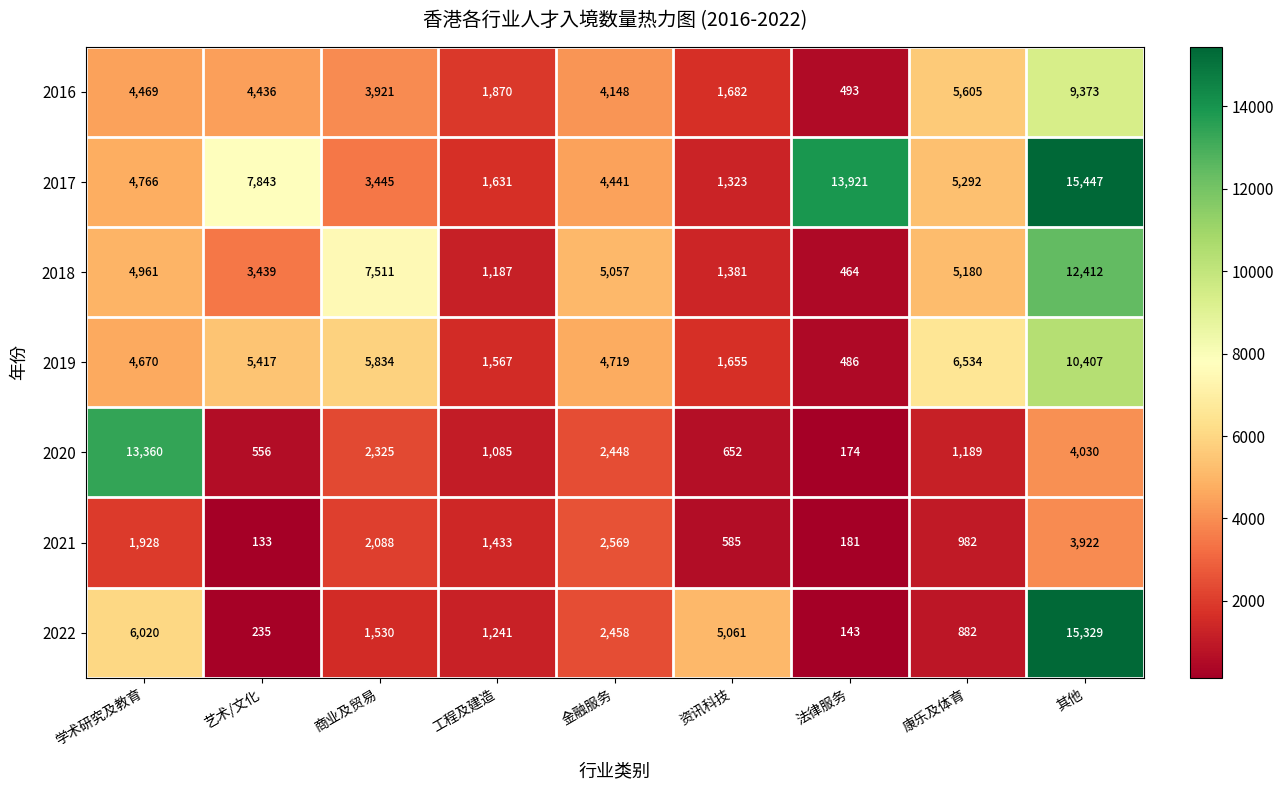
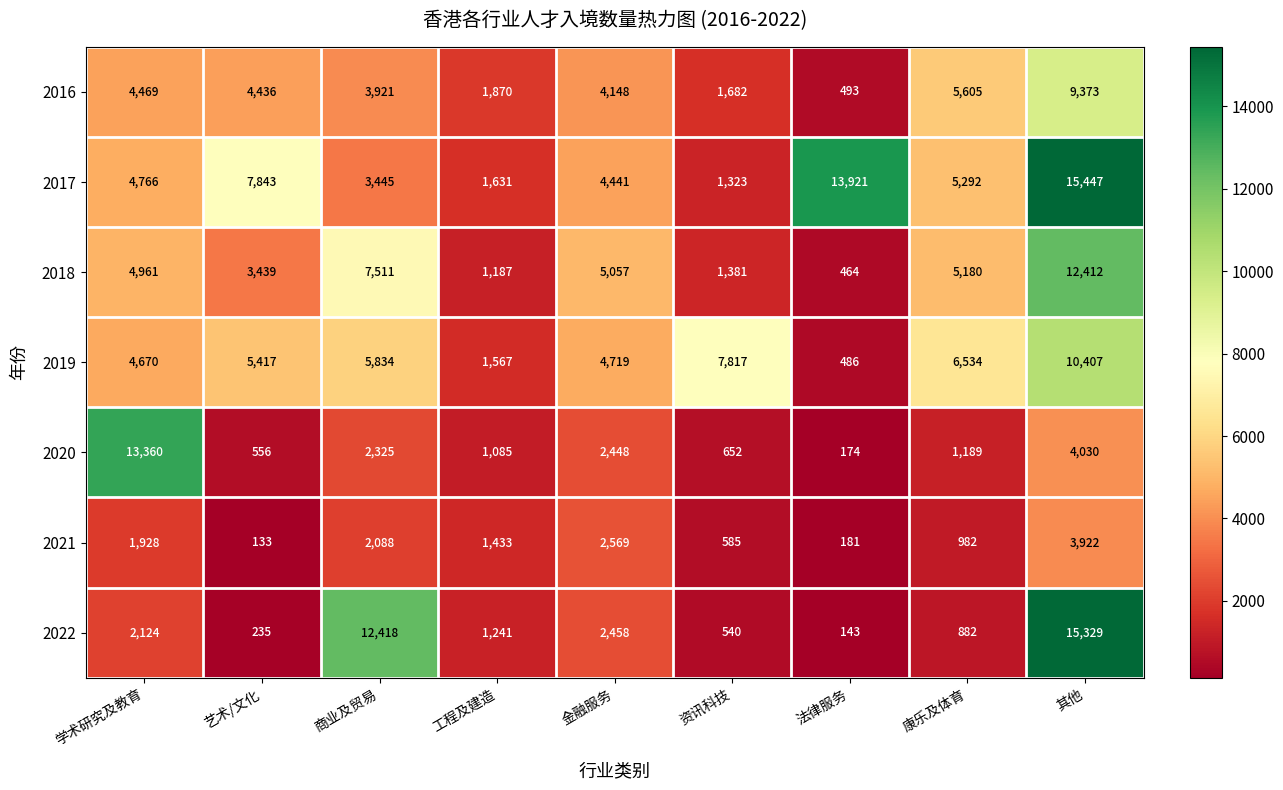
  {
    "2016": {
      "学术研究及教育": "4,469",
      "艺术/文化": "4,436",
      "商业及贸易": "3,921",
      "工程及建造": "1,870",
      "金融服务": "4,148",
      "资讯科技": "1,682",
      "法律服务": "493",
      "康乐及体育": "5,605",
      "其他": "9,373"
    },
    "2017": {
      "学术研究及教育": "4,766",
      "艺术/文化": "7,843",
      "商业及贸易": "3,445",
      "工程及建造": "1,631",
      "金融服务": "4,441",
      "资讯科技": "1,323",
      "法律服务": "13,921",
      "康乐及体育": "5,292",
      "其他": "15,447"
    },
    "2018": {
      "学术研究及教育": "4,961",
      "艺术/文化": "3,439",
      "商业及贸易": "7,511",
      "工程及建造": "1,187",
      "金融服务": "5,057",
      "资讯科技": "1,381",
      "法律服务": "464",
      "康乐及体育": "5,180",
      "其他": "12,412"
    },
    "2019": {
      "学术研究及教育": "4,670",
      "艺术/文化": "5,417",
      "商业及贸易": "5,834",
      "工程及建造": "1,567",
      "金融服务": "4,719",
-     "资讯科技": "1,655",
+     "资讯科技": "7,817",
      "法律服务": "486",
      "康乐及体育": "6,534",
      "其他": "10,407"
    },
    "2020": {
      "学术研究及教育": "13,360",
      "艺术/文化": "556",
      "商业及贸易": "2,325",
      "工程及建造": "1,085",
      "金融服务": "2,448",
      "资讯科技": "652",
      "法律服务": "174",
      "康乐及体育": "1,189",
      "其他": "4,030"
    },
    "2021": {
      "学术研究及教育": "1,928",
      "艺术/文化": "133",
      "商业及贸易": "2,088",
      "工程及建造": "1,433",
      "金融服务": "2,569",
      "资讯科技": "585",
      "法律服务": "181",
      "康乐及体育": "982",
      "其他": "3,922"
    },
    "2022": {
-     "学术研究及教育": "6,020",
+     "学术研究及教育": "2,124",
      "艺术/文化": "235",
-     "商业及贸易": "1,530",
+     "商业及贸易": "12,418",
      "工程及建造": "1,241",
      "金融服务": "2,458",
-     "资讯科技": "5,061",
+     "资讯科技": "540",
      "法律服务": "143",
      "康乐及体育": "882",
      "其他": "15,329"
    }
  }
